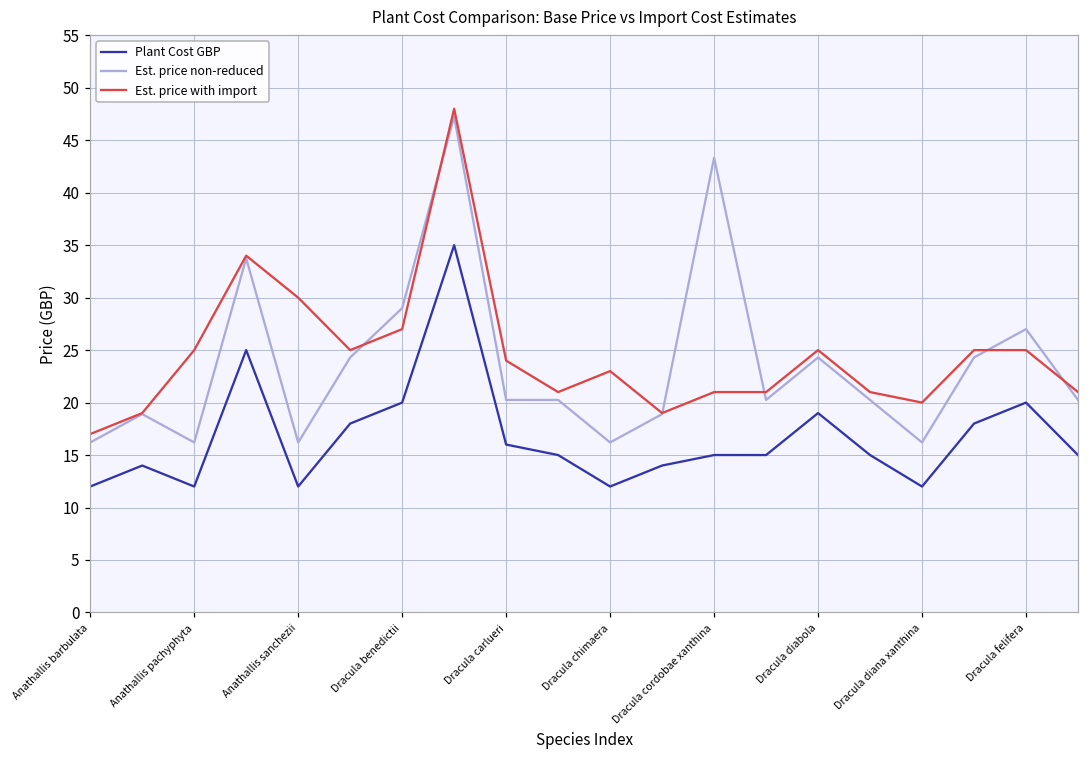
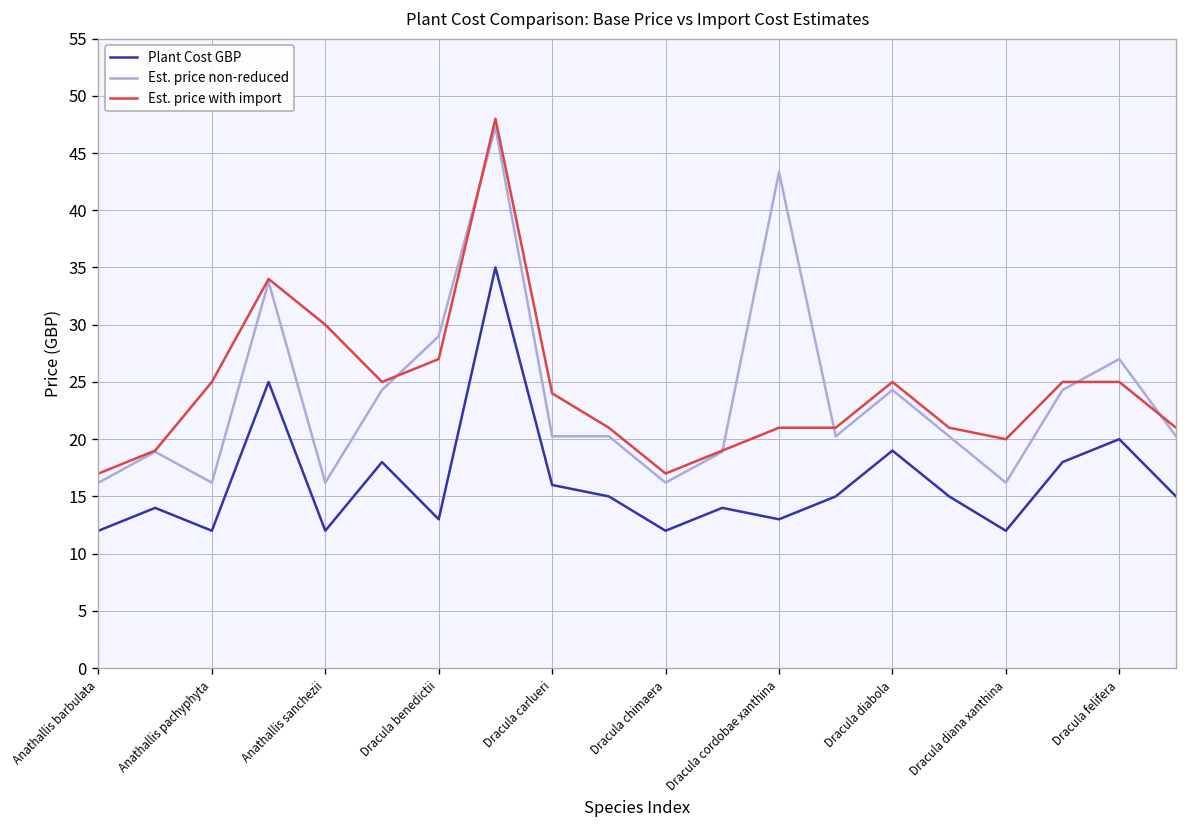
  {
    "Plant Cost GBP": {
      "Anathallis barbulata": 12,
      "Anathallis pachyphyta": 12,
      "Anathallis sanchezii": 12,
-     "Dracula benedictii": 20,
+     "Dracula benedictii": 13,
      "Dracula carlueri": 16,
      "Dracula chimaera": 12,
-     "Dracula cordobae xanthina": 15,
+     "Dracula cordobae xanthina": 13,
      "Dracula diabola": 19,
      "Dracula diana xanthina": 12,
      "Dracula felifera": 20
    },
    "Est. price non-reduced": {
      "Anathallis barbulata": 16,
      "Anathallis pachyphyta": 16,
      "Anathallis sanchezii": 16,
      "Dracula benedictii": 29,
      "Dracula carlueri": 20,
      "Dracula chimaera": 16,
      "Dracula cordobae xanthina": 43,
      "Dracula diabola": 24,
      "Dracula diana xanthina": 16,
      "Dracula felifera": 27
    },
    "Est. price with import": {
      "Anathallis barbulata": 17,
      "Anathallis pachyphyta": 25,
      "Anathallis sanchezii": 30,
      "Dracula benedictii": 27,
      "Dracula carlueri": 24,
-     "Dracula chimaera": 23,
+     "Dracula chimaera": 17,
      "Dracula cordobae xanthina": 21,
      "Dracula diabola": 25,
      "Dracula diana xanthina": 20,
      "Dracula felifera": 25
    }
  }
